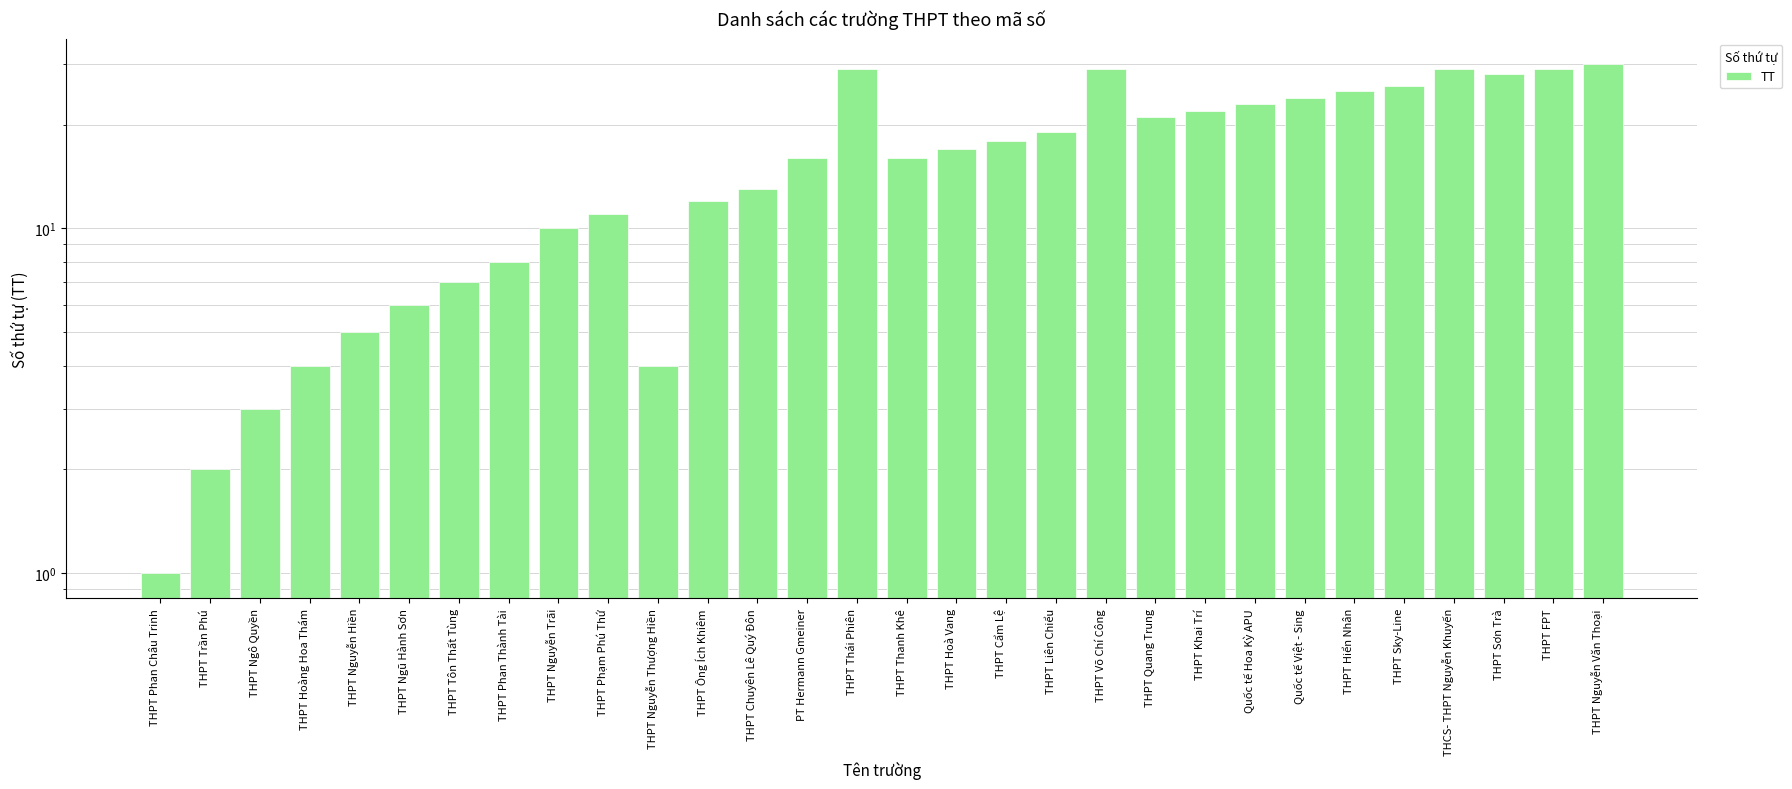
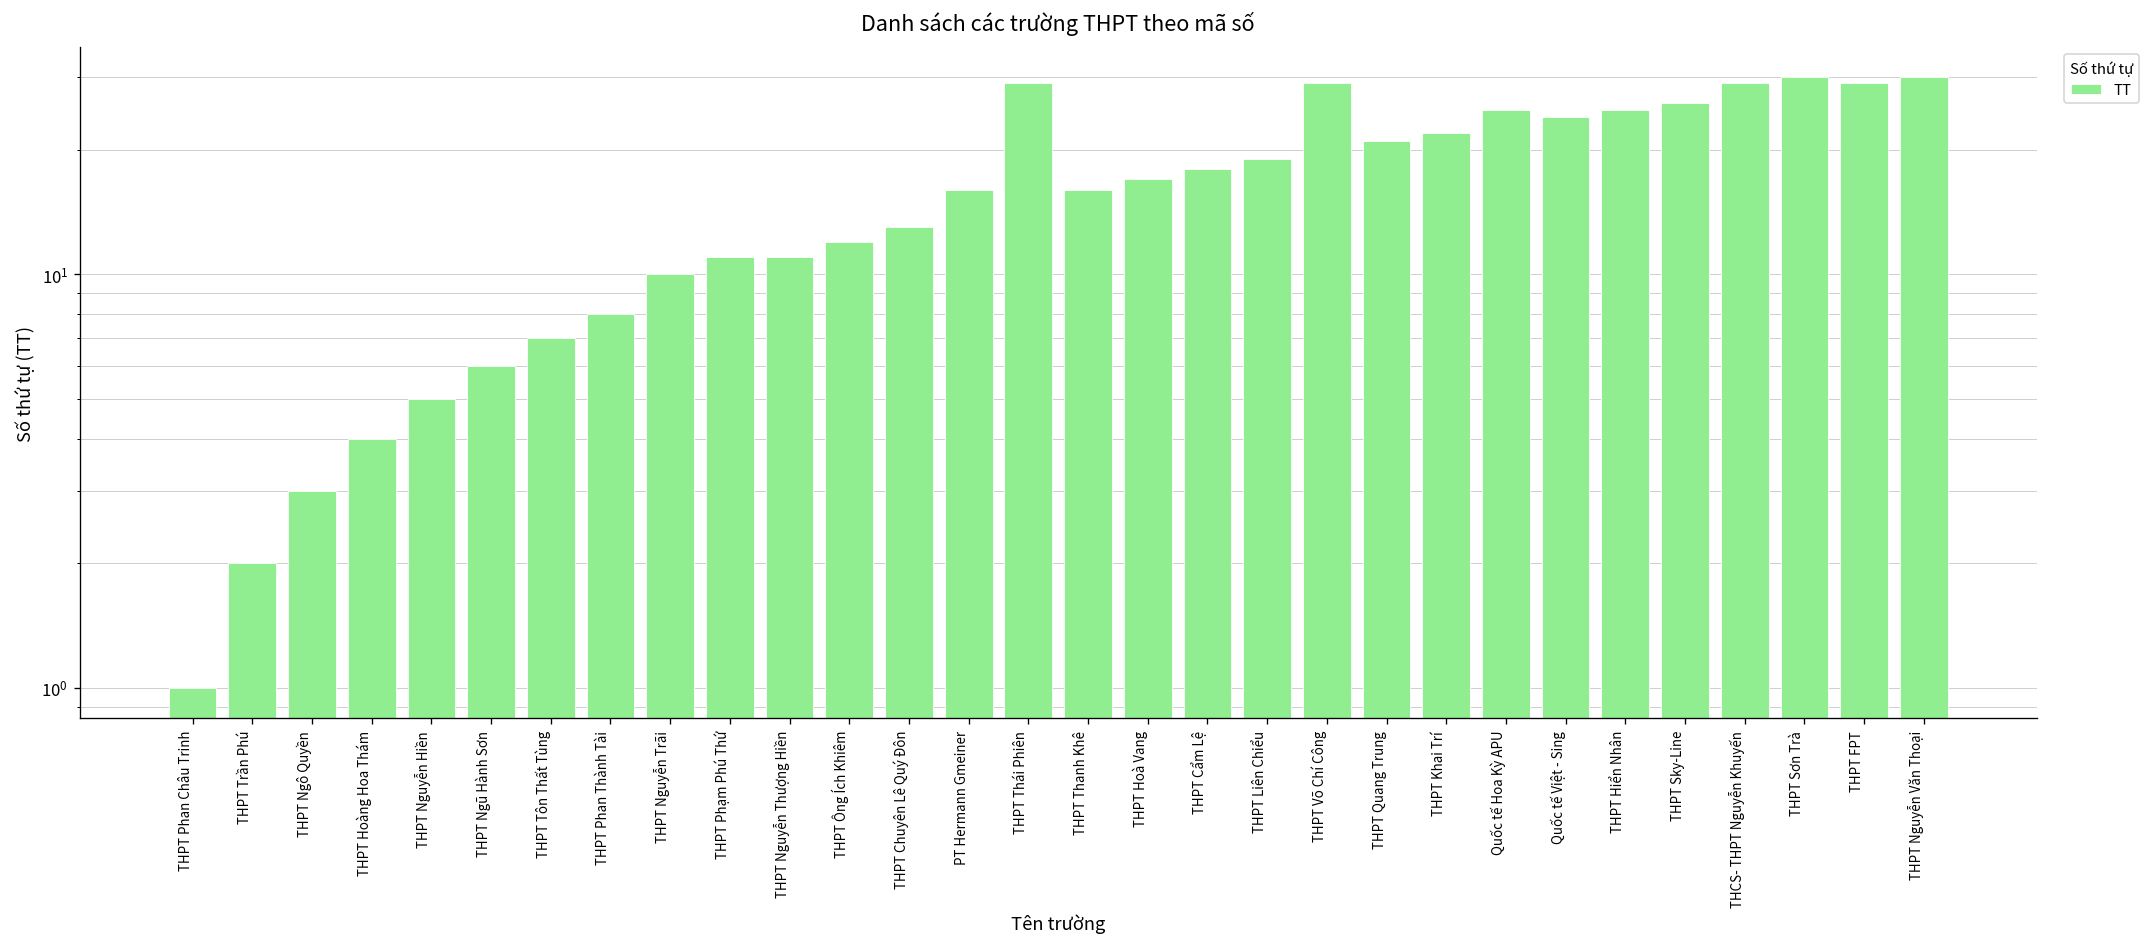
  {
    "THPT Phan Châu Trinh": 1,
    "THPT Trần Phú": 2,
    "THPT Ngô Quyền": 3,
    "THPT Hoàng Hoa Thám": 4,
    "THPT Nguyễn Hiền": 5,
    "THPT Ngũ Hành Sơn": 6,
    "THPT Tôn Thất Tùng": 7,
    "THPT Phan Thành Tài": 8,
    "THPT Nguyễn Trãi": 10,
    "THPT Phạm Phú Thứ": 11,
-   "THPT Nguyễn Thượng Hiền": 4,
+   "THPT Nguyễn Thượng Hiền": 11,
    "THPT Ông Ích Khiêm": 12,
    "THPT Chuyên Lê Quý Đôn": 13,
    "PT Hermann Gmeiner": 16,
    "THPT Thái Phiên": 29,
    "THPT Thanh Khê": 16,
    "THPT Hoà Vang": 17,
    "THPT Cẩm Lệ": 18,
    "THPT Liên Chiểu": 19,
    "THPT Võ Chí Công": 29,
    "THPT Quang Trung": 21,
    "THPT Khai Trí": 22,
-   "Quốc tế Hoa Kỳ APU": 23,
+   "Quốc tế Hoa Kỳ APU": 25,
    "Quốc tế Việt - Sing": 24,
    "THPT Hiển Nhân": 25,
    "THPT Sky-Line": 26,
    "THCS- THPT Nguyễn Khuyến": 29,
-   "THPT Sơn Trà": 28,
+   "THPT Sơn Trà": 30,
    "THPT FPT": 29,
    "THPT Nguyễn Văn Thoại": 30
  }
